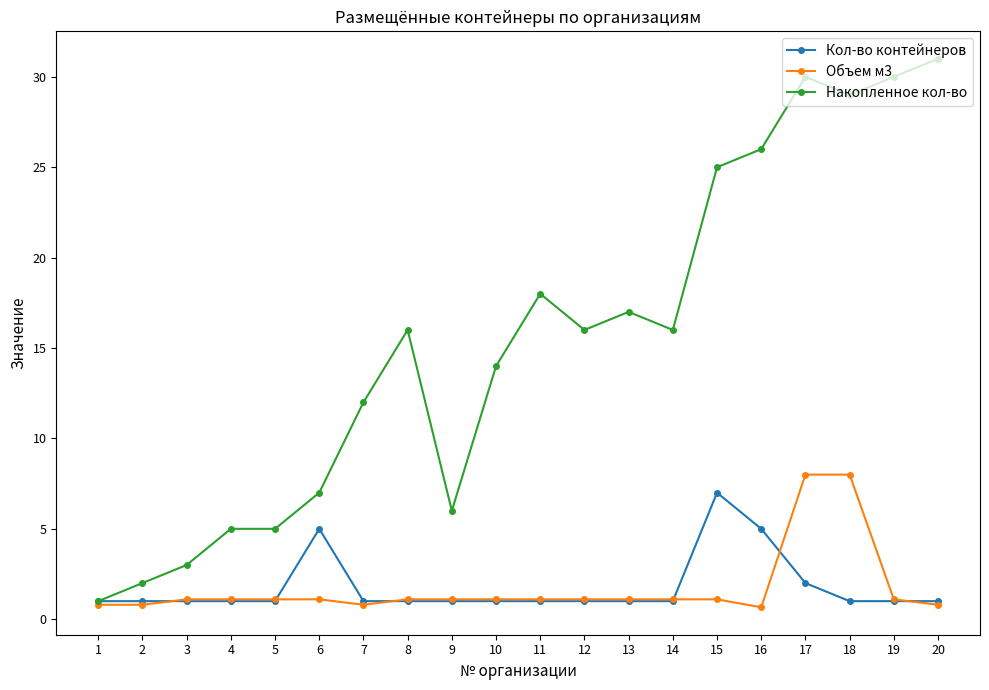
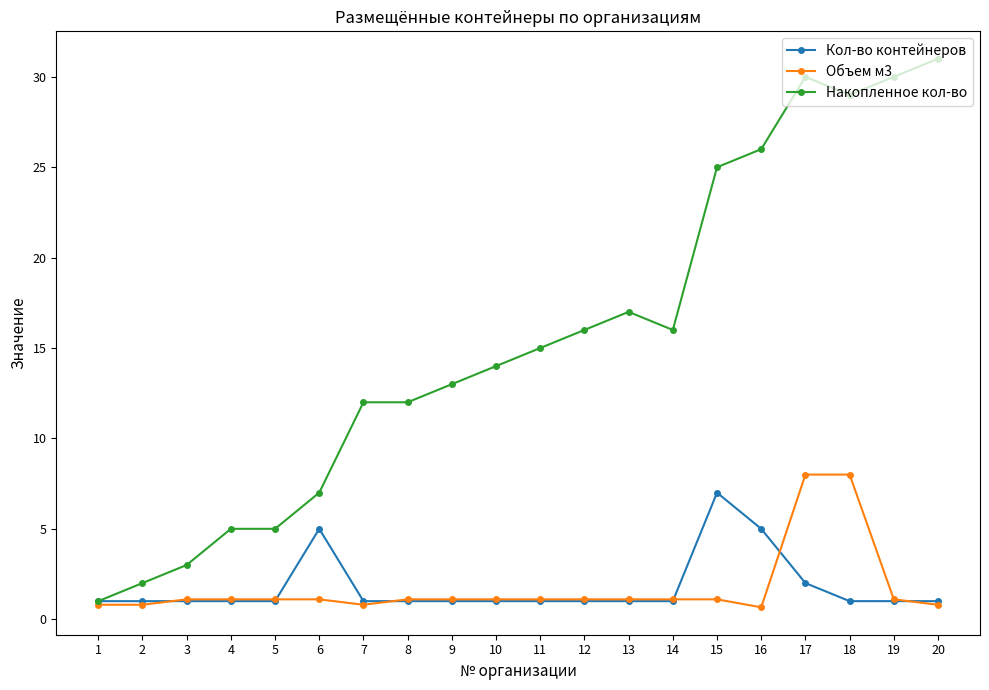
  {
    "Кол-во контейнеров": {
      "2": 1,
      "6": 5,
      "7": 1,
      "15": 7,
      "16": 5,
      "17": 2,
      "18": 1,
      "20": 1
    },
    "Объем м3": {
      "1": 0.8,
      "2": 0.8,
      "6": 1,
      "7": 0.8,
      "15": 1,
      "16": 0.7,
      "17": 8,
      "18": 8,
      "20": 0.8
    },
    "Накопленное кол-во": {
      "2": 2,
      "3": 3,
      "4": 5,
      "5": 5,
      "6": 7,
      "7": 12,
-     "8": 16,
-     "9": 6,
+     "8": 12,
+     "9": 13,
      "10": 14,
-     "11": 18,
+     "11": 15,
      "12": 16,
      "13": 17,
      "14": 16,
      "15": 25,
      "16": 26
    }
  }
